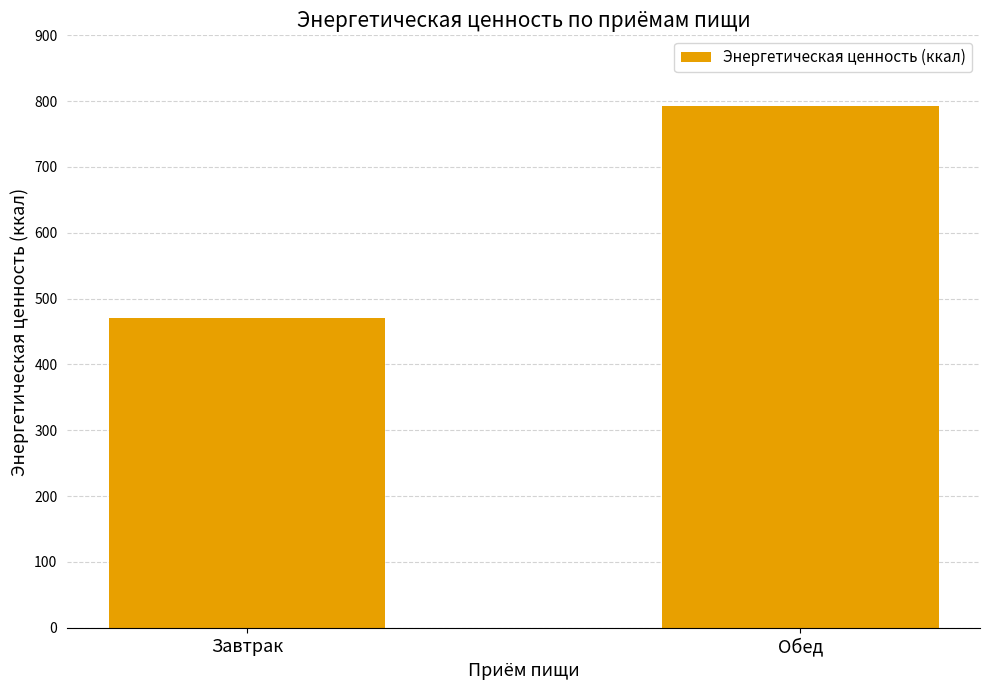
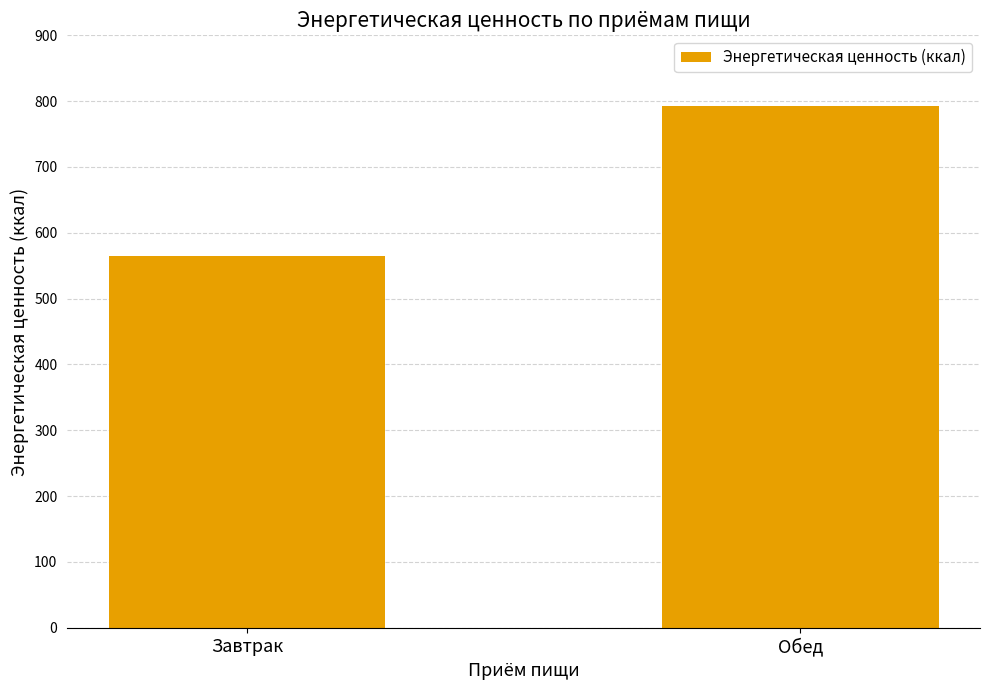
  {
-   "Завтрак": 470,
+   "Завтрак": 570,
    "Обед": 790
  }
